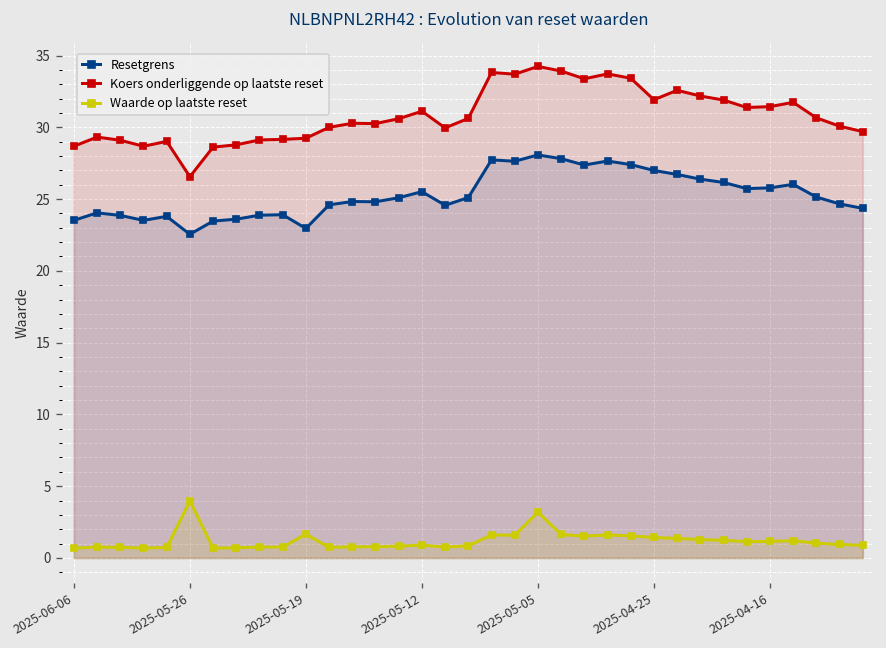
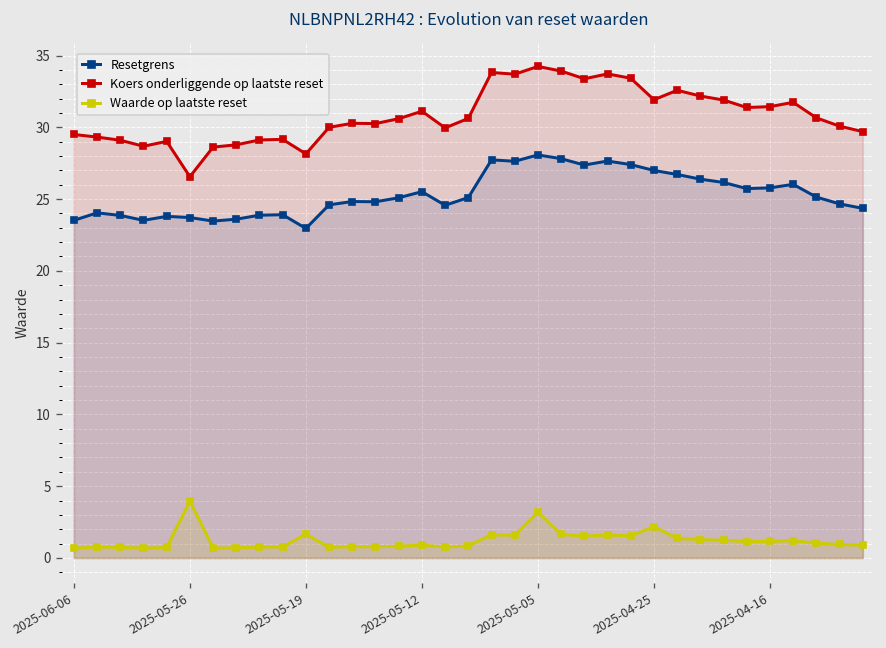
  {
    "Resetgrens": {
      "2025-06-06": 23.5,
-     "2025-05-26": 22.5,
+     "2025-05-26": 23.7,
      "2025-05-19": 23.0,
      "2025-05-12": 25.5,
      "2025-05-05": 28.1,
      "2025-04-25": 27.0,
      "2025-04-16": 25.8
    },
    "Koers onderliggende op laatste reset": {
-     "2025-06-06": 28.7,
+     "2025-06-06": 29.5,
      "2025-05-26": 26.6,
-     "2025-05-19": 29.2,
+     "2025-05-19": 28.2,
      "2025-05-12": 31.1,
      "2025-05-05": 34.2,
      "2025-04-25": 31.9,
      "2025-04-16": 31.4
    },
    "Waarde op laatste reset": {
      "2025-06-06": 0.7,
      "2025-05-26": 4.0,
      "2025-05-19": 1.7,
      "2025-05-12": 0.9,
      "2025-05-05": 3.2,
-     "2025-04-25": 1.4,
+     "2025-04-25": 2.2,
      "2025-04-16": 1.2
    }
  }
